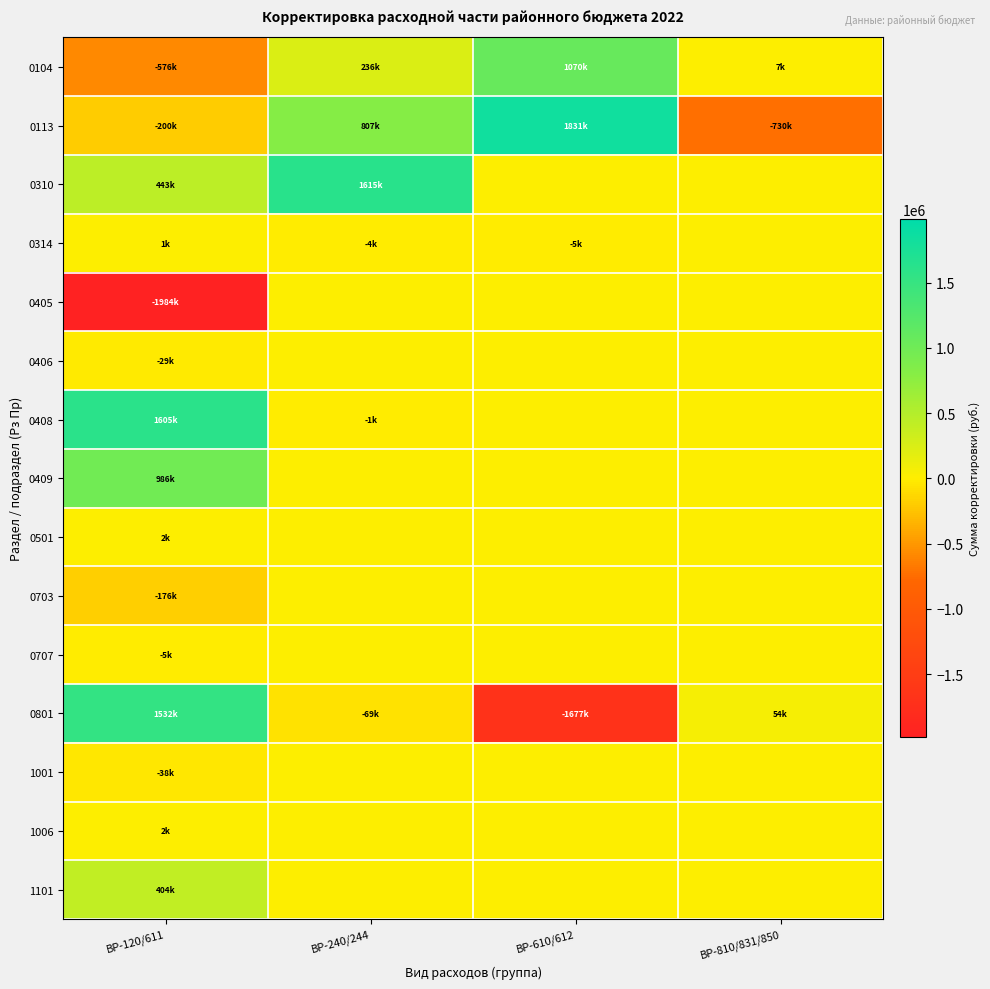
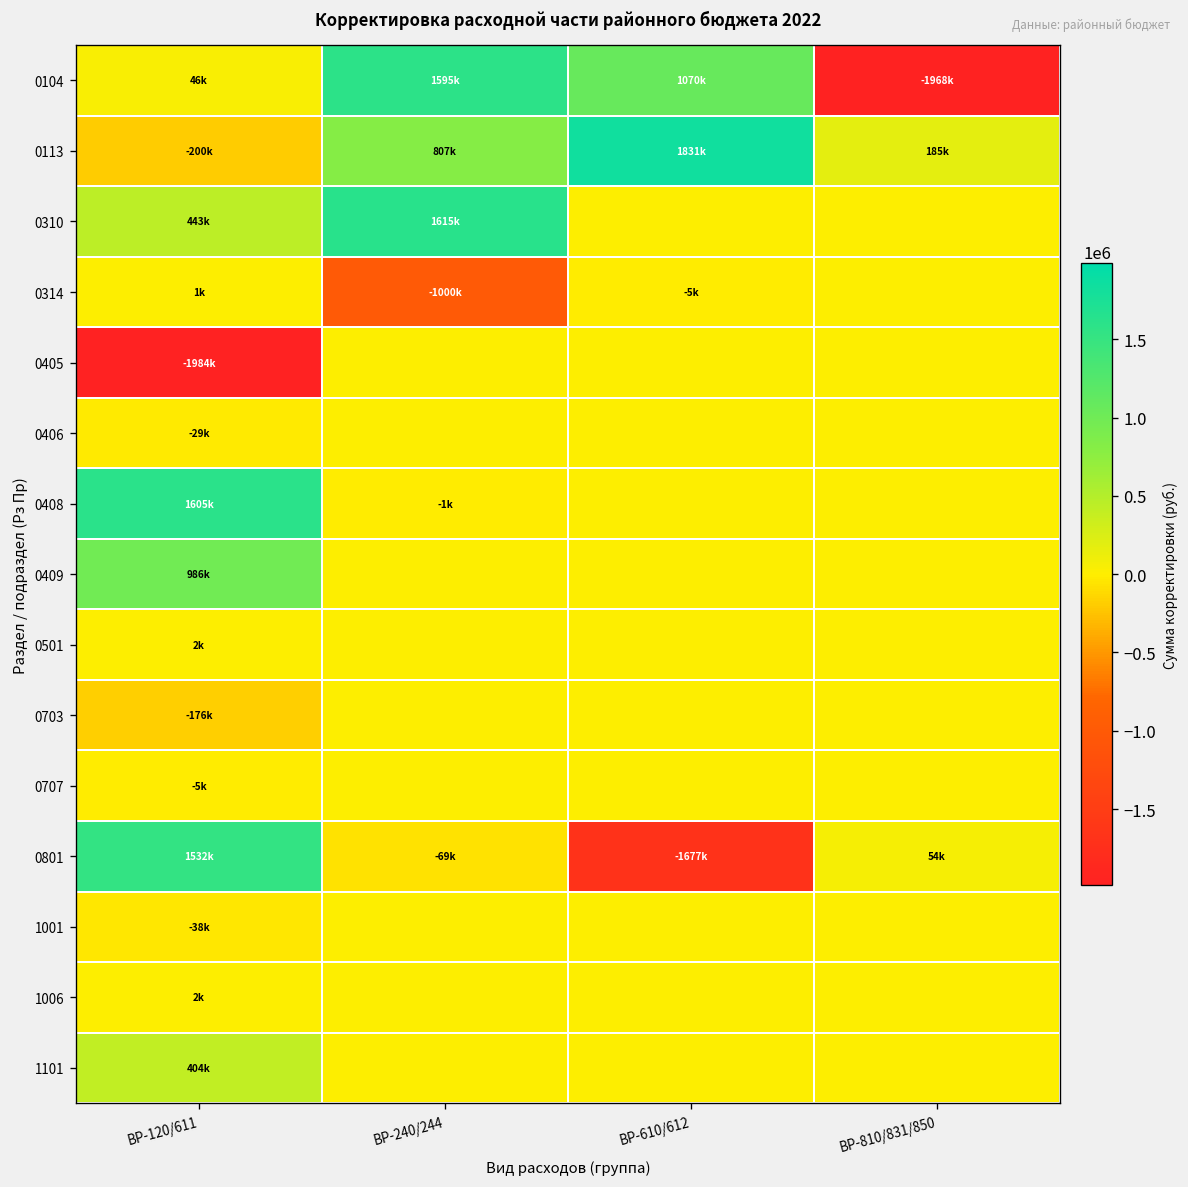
  {
    "0104": {
-     "ВР-120/611": "-576k",
-     "ВР-240/244": "236k",
+     "ВР-120/611": "46k",
+     "ВР-240/244": "1595k",
      "ВР-610/612": "1070k",
-     "ВР-810/831/850": "7k"
+     "ВР-810/831/850": "-1968k"
    },
    "0113": {
      "ВР-120/611": "-200k",
      "ВР-240/244": "807k",
      "ВР-610/612": "1831k",
-     "ВР-810/831/850": "-730k"
+     "ВР-810/831/850": "185k"
    },
    "0310": {
      "ВР-120/611": "443k",
      "ВР-240/244": "1615k"
    },
    "0314": {
      "ВР-120/611": "1k",
-     "ВР-240/244": "-4k",
+     "ВР-240/244": "-1000k",
      "ВР-610/612": "-5k"
    },
    "0405": {
      "ВР-120/611": "-1984k"
    },
    "0406": {
      "ВР-120/611": "-29k"
    },
    "0408": {
      "ВР-120/611": "1605k",
      "ВР-240/244": "-1k"
    },
    "0409": {
      "ВР-120/611": "986k"
    },
    "0501": {
      "ВР-120/611": "2k"
    },
    "0703": {
      "ВР-120/611": "-176k"
    },
    "0707": {
      "ВР-120/611": "-5k"
    },
    "0801": {
      "ВР-120/611": "1532k",
      "ВР-240/244": "-69k",
      "ВР-610/612": "-1677k",
      "ВР-810/831/850": "54k"
    },
    "1001": {
      "ВР-120/611": "-38k"
    },
    "1006": {
      "ВР-120/611": "2k"
    },
    "1101": {
      "ВР-120/611": "404k"
    }
  }
